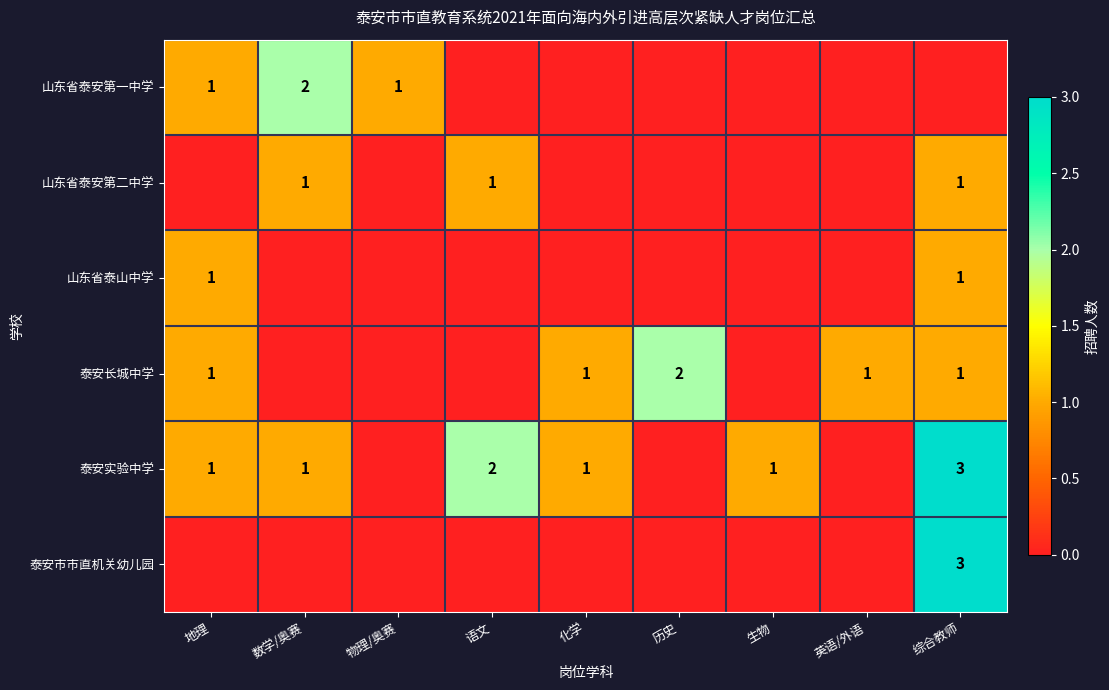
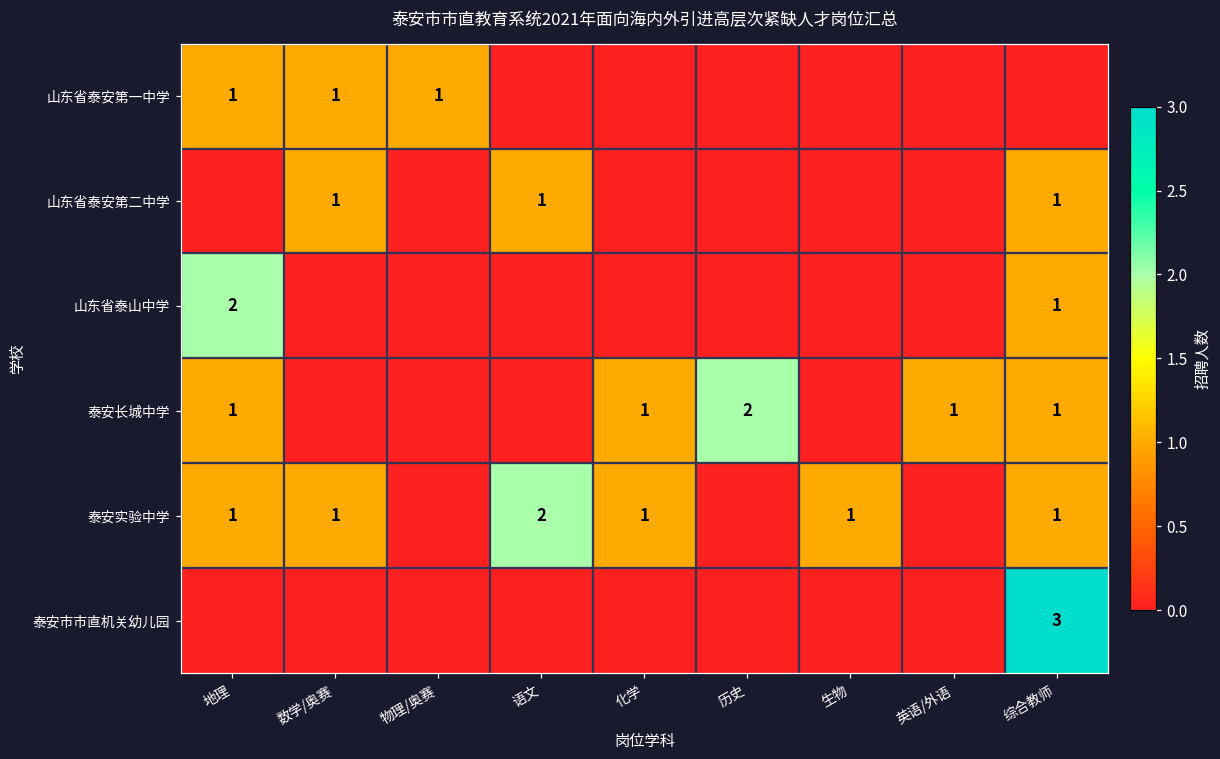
  {
    "山东省泰安第一中学": {
      "地理": 1,
-     "数学/奥赛": 2,
+     "数学/奥赛": 1,
      "物理/奥赛": 1
    },
    "山东省泰安第二中学": {
      "数学/奥赛": 1,
      "语文": 1,
      "综合教师": 1
    },
    "山东省泰山中学": {
-     "地理": 1,
+     "地理": 2,
      "综合教师": 1
    },
    "泰安长城中学": {
      "地理": 1,
      "化学": 1,
      "历史": 2,
      "英语/外语": 1,
      "综合教师": 1
    },
    "泰安实验中学": {
      "地理": 1,
      "数学/奥赛": 1,
      "语文": 2,
      "化学": 1,
      "生物": 1,
-     "综合教师": 3
+     "综合教师": 1
    },
    "泰安市市直机关幼儿园": {
      "综合教师": 3
    }
  }
